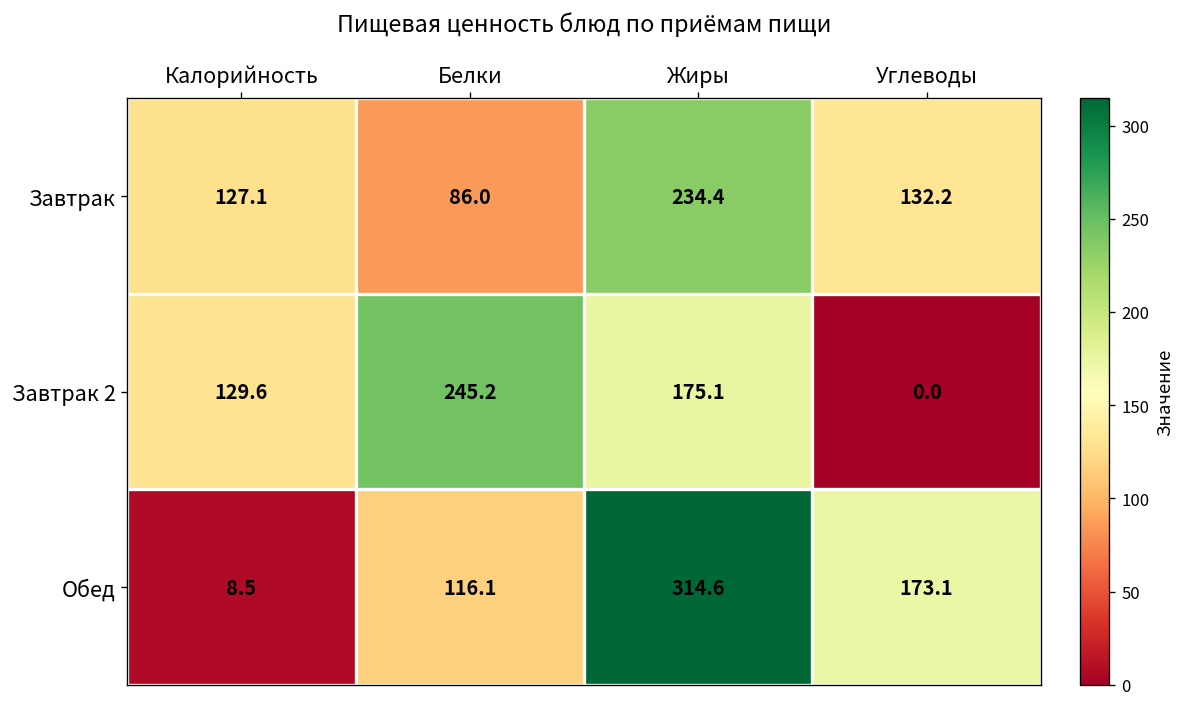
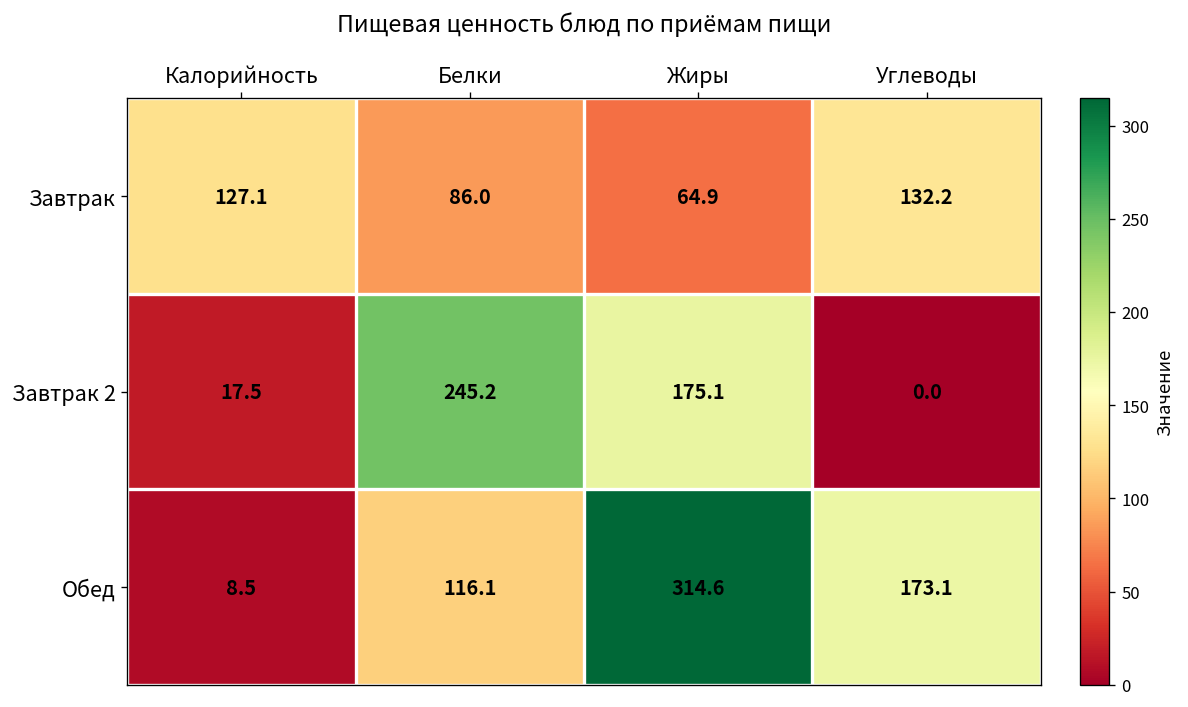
  {
    "Завтрак": {
      "Калорийность": 127.1,
      "Белки": 86.0,
-     "Жиры": 234.4,
+     "Жиры": 64.9,
      "Углеводы": 132.2
    },
    "Завтрак 2": {
-     "Калорийность": 129.6,
+     "Калорийность": 17.5,
      "Белки": 245.2,
      "Жиры": 175.1,
      "Углеводы": 0.0
    },
    "Обед": {
      "Калорийность": 8.5,
      "Белки": 116.1,
      "Жиры": 314.6,
      "Углеводы": 173.1
    }
  }
